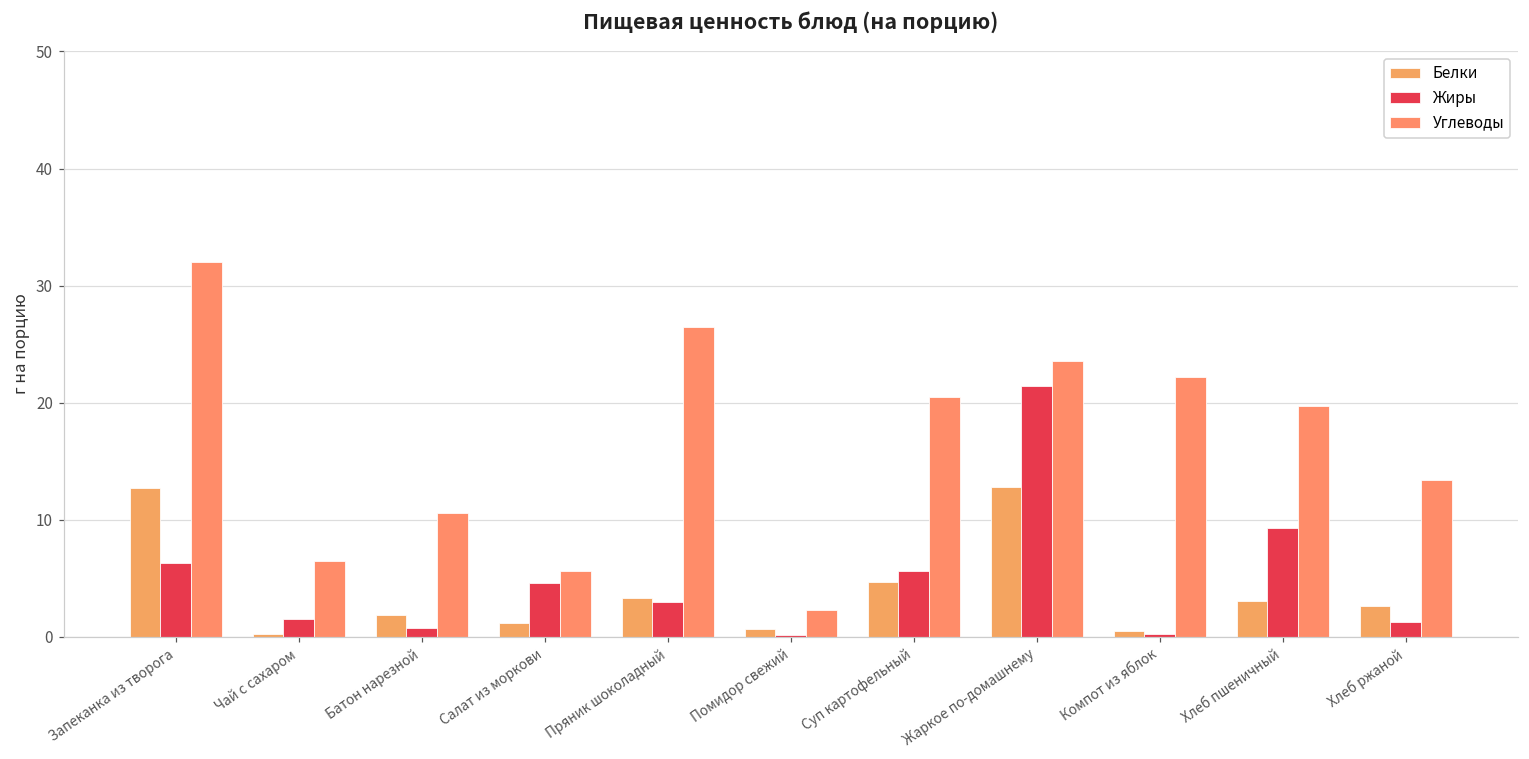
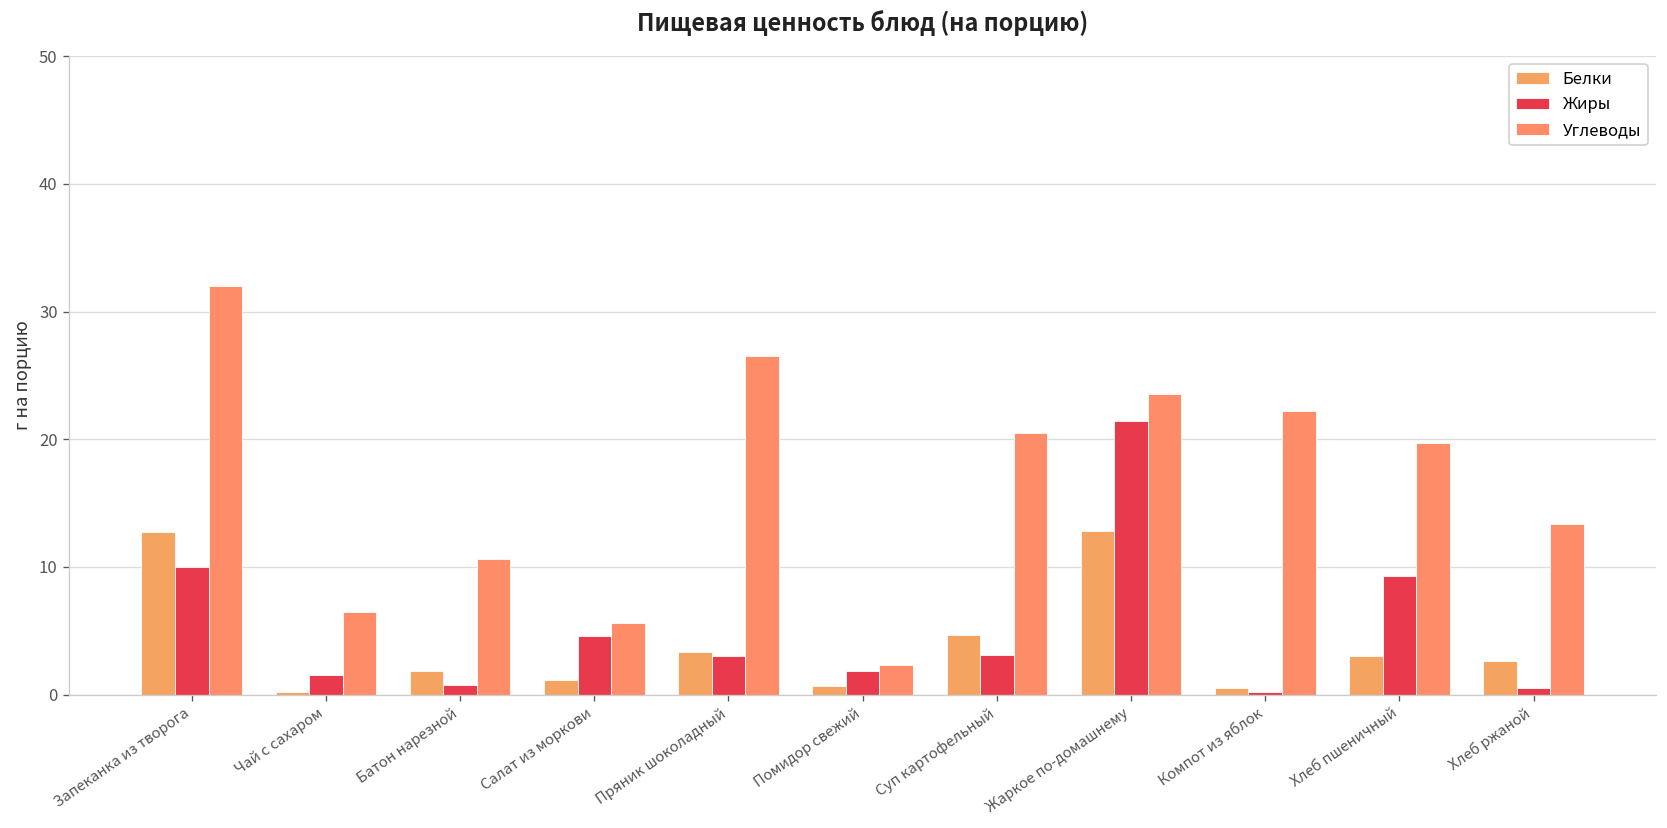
  {
    "Жиры": {
-     "Запеканка из творога": 6.3,
+     "Запеканка из творога": 10.0,
      "Чай с сахаром": 1.5,
      "Батон нарезной": 0.7,
      "Салат из моркови": 4.6,
      "Пряник шоколадный": 3.0,
-     "Помидор свежий": 0.1,
-     "Суп картофельный": 5.6,
+     "Помидор свежий": 1.9,
+     "Суп картофельный": 3.1,
      "Жаркое по-домашнему": 21.4,
      "Хлеб пшеничный": 9.3,
-     "Хлеб ржаной": 1.3
+     "Хлеб ржаной": 0.5
    }
  }
